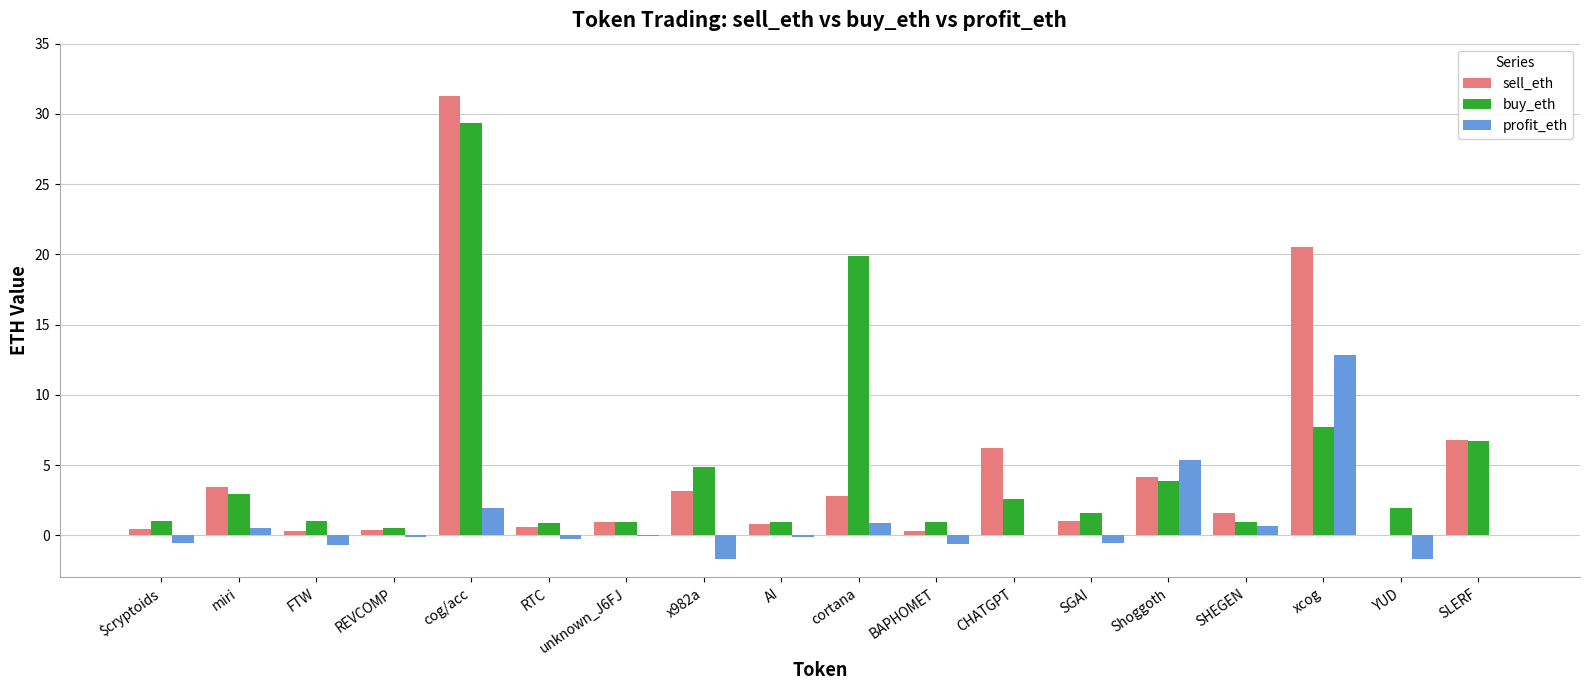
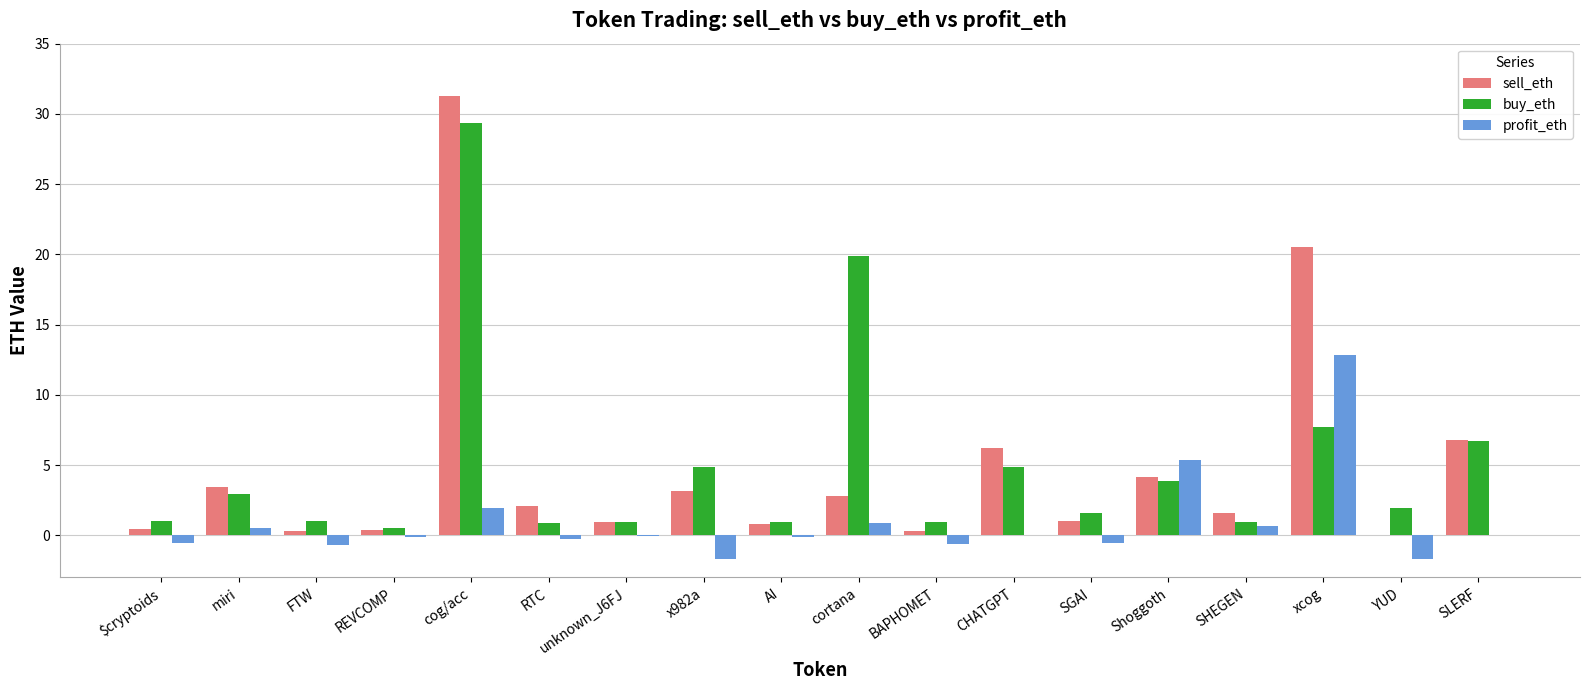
  {
    "sell_eth": {
      "$cryptoids": 0.4,
      "miri": 3.4,
      "FTW": 0.3,
      "REVCOMP": 0.4,
      "cog/acc": 31.3,
-     "RTC": 0.6,
+     "RTC": 2.1,
      "unknown_J6FJ": 1.0,
      "x982a": 3.2,
      "AI": 0.8,
      "cortana": 2.8,
      "BAPHOMET": 0.3,
      "CHATGPT": 6.3,
      "SGAI": 1.0,
      "Shoggoth": 4.1,
      "SHEGEN": 1.6,
      "xcog": 20.6,
      "YUD": 0.0,
      "SLERF": 6.8
    },
    "buy_eth": {
      "$cryptoids": 1.0,
      "miri": 2.9,
      "FTW": 1.0,
      "REVCOMP": 0.5,
      "cog/acc": 29.4,
      "RTC": 0.9,
      "unknown_J6FJ": 1.0,
      "x982a": 4.9,
      "AI": 0.9,
      "cortana": 19.9,
      "BAPHOMET": 1.0,
-     "CHATGPT": 2.6,
+     "CHATGPT": 4.9,
      "SGAI": 1.6,
      "Shoggoth": 3.9,
      "SHEGEN": 1.0,
      "xcog": 7.7,
      "YUD": 1.9,
      "SLERF": 6.7
    },
    "profit_eth": {
      "$cryptoids": -0.6,
      "miri": 0.5,
      "FTW": -0.7,
      "cog/acc": 1.9,
      "RTC": -0.3,
      "x982a": -1.7,
      "cortana": 0.9,
      "BAPHOMET": -0.6,
      "SGAI": -0.6,
      "Shoggoth": 5.4,
      "SHEGEN": 0.7,
      "xcog": 12.8,
      "YUD": -1.7
    }
  }
